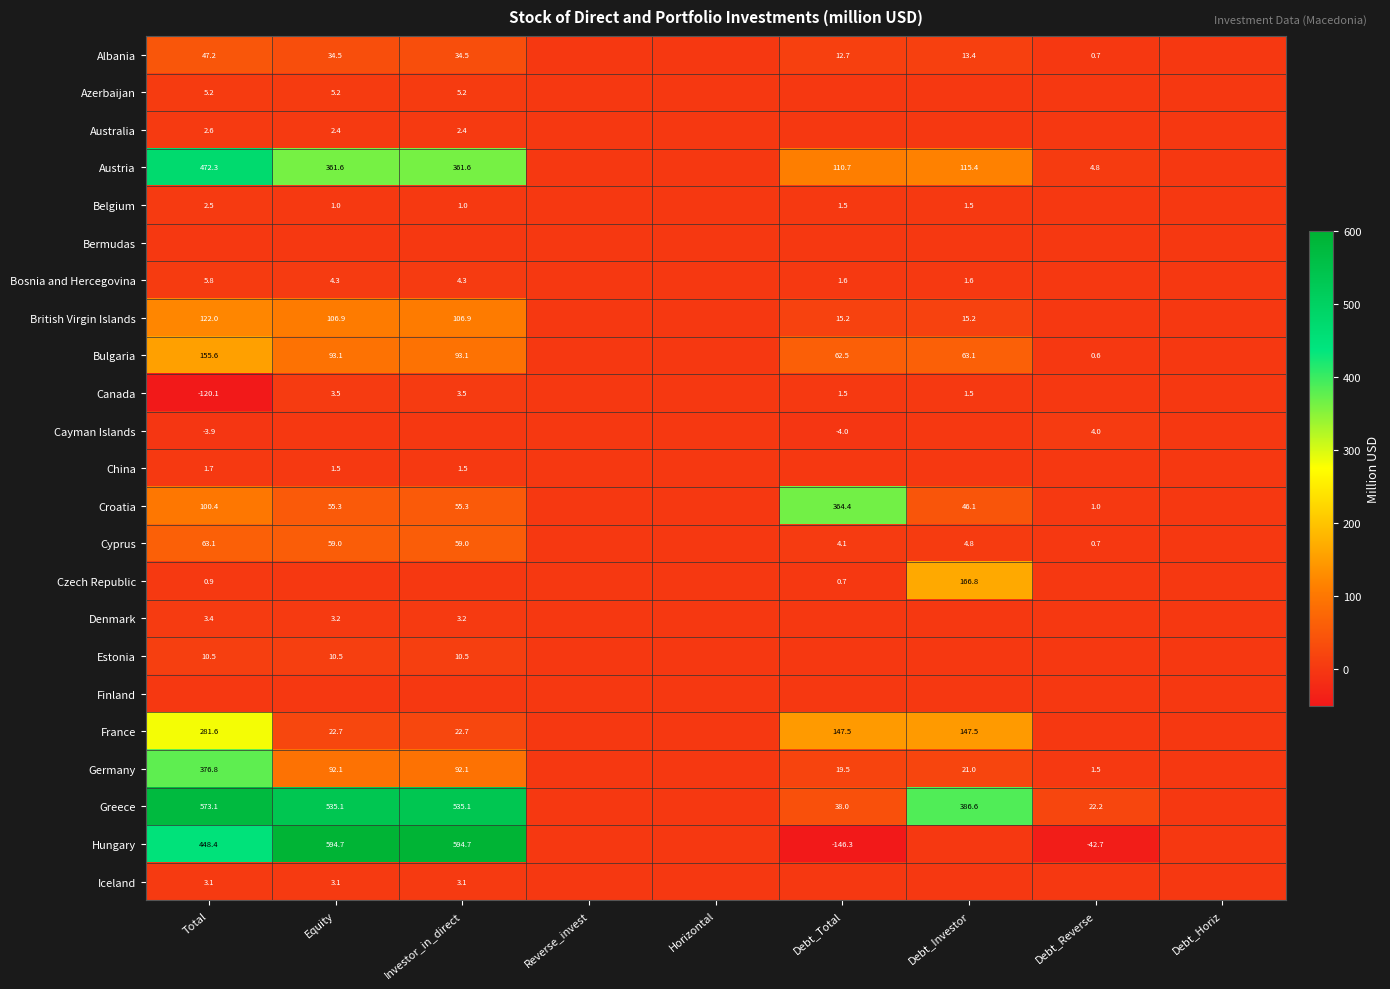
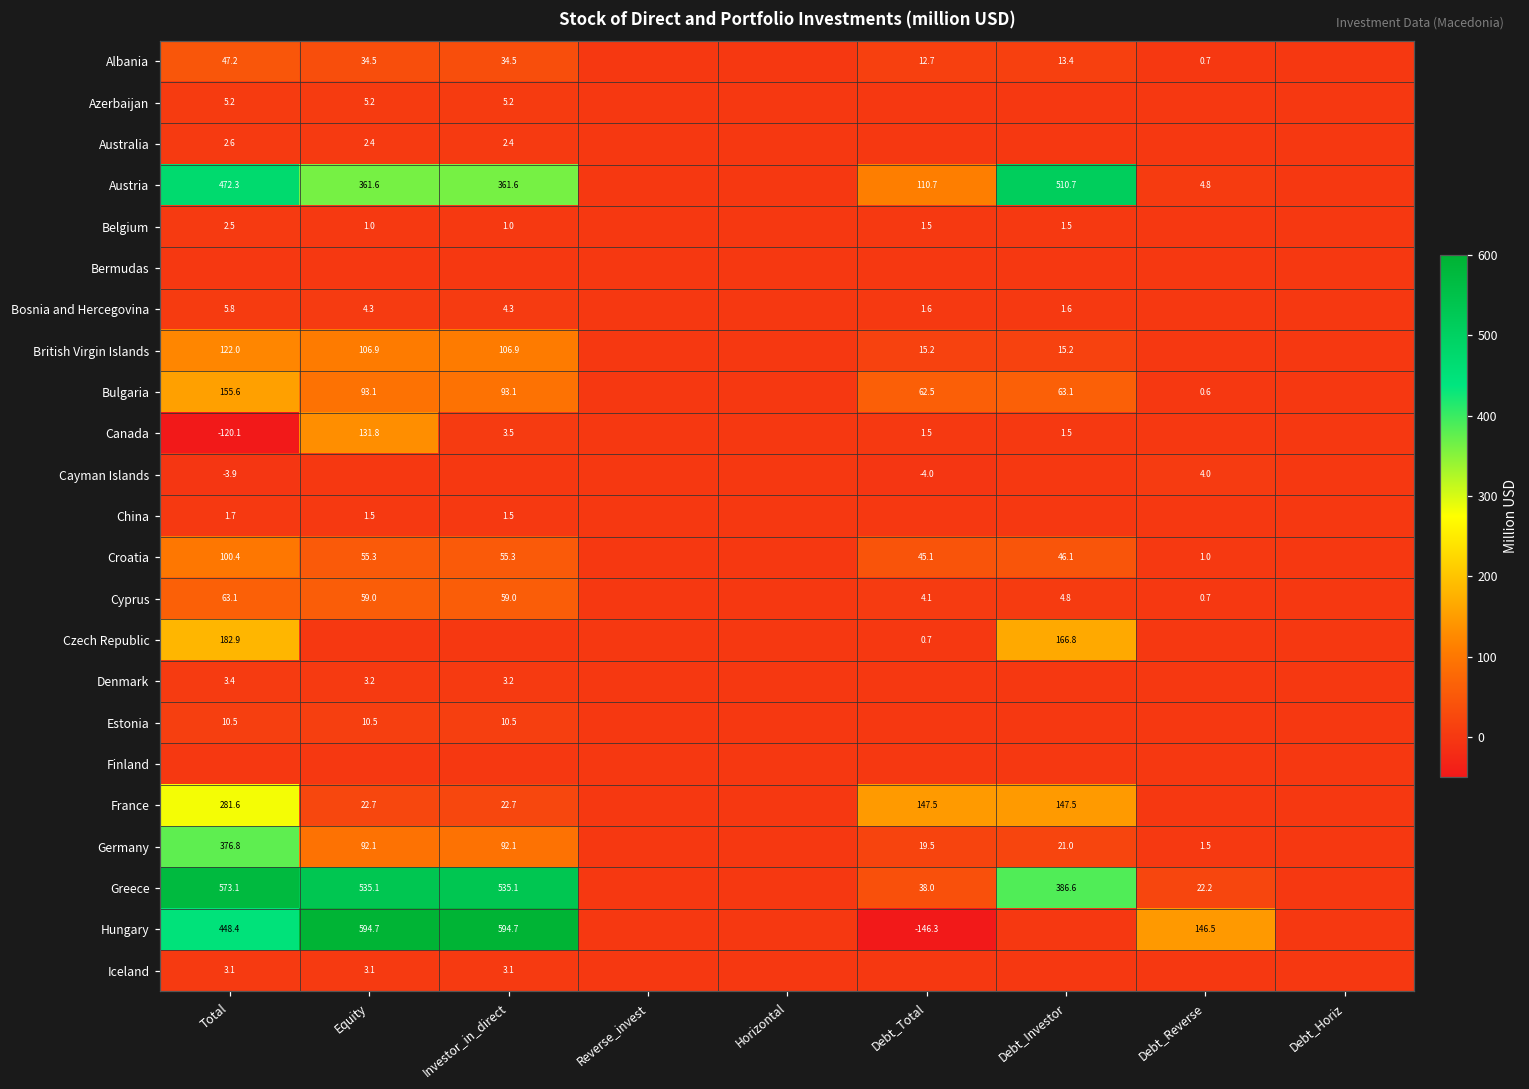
  {
    "Albania": {
      "Total": 47.2,
      "Equity": 34.5,
      "Investor_in_direct": 34.5,
      "Debt_Total": 12.7,
      "Debt_Investor": 13.4,
      "Debt_Reverse": 0.7
    },
    "Azerbaijan": {
      "Total": 5.2,
      "Equity": 5.2,
      "Investor_in_direct": 5.2
    },
    "Australia": {
      "Total": 2.6,
      "Equity": 2.4,
      "Investor_in_direct": 2.4
    },
    "Austria": {
      "Total": 472.3,
      "Equity": 361.6,
      "Investor_in_direct": 361.6,
      "Debt_Total": 110.7,
-     "Debt_Investor": 115.4,
+     "Debt_Investor": 510.7,
      "Debt_Reverse": 4.8
    },
    "Belgium": {
      "Total": 2.5,
      "Equity": 1.0,
      "Investor_in_direct": 1.0,
      "Debt_Total": 1.5,
      "Debt_Investor": 1.5
    },
    "Bosnia and Hercegovina": {
      "Total": 5.8,
      "Equity": 4.3,
      "Investor_in_direct": 4.3,
      "Debt_Total": 1.6,
      "Debt_Investor": 1.6
    },
    "British Virgin Islands": {
      "Total": 122.0,
      "Equity": 106.9,
      "Investor_in_direct": 106.9,
      "Debt_Total": 15.2,
      "Debt_Investor": 15.2
    },
    "Bulgaria": {
      "Total": 155.6,
      "Equity": 93.1,
      "Investor_in_direct": 93.1,
      "Debt_Total": 62.5,
      "Debt_Investor": 63.1,
      "Debt_Reverse": 0.6
    },
    "Canada": {
      "Total": -120.1,
-     "Equity": 3.5,
+     "Equity": 131.8,
      "Investor_in_direct": 3.5,
      "Debt_Total": 1.5,
      "Debt_Investor": 1.5
    },
    "Cayman Islands": {
      "Total": -3.9,
      "Debt_Total": -4.0,
      "Debt_Reverse": 4.0
    },
    "China": {
      "Total": 1.7,
      "Equity": 1.5,
      "Investor_in_direct": 1.5
    },
    "Croatia": {
      "Total": 100.4,
      "Equity": 55.3,
      "Investor_in_direct": 55.3,
-     "Debt_Total": 364.4,
+     "Debt_Total": 45.1,
      "Debt_Investor": 46.1,
      "Debt_Reverse": 1.0
    },
    "Cyprus": {
      "Total": 63.1,
      "Equity": 59.0,
      "Investor_in_direct": 59.0,
      "Debt_Total": 4.1,
      "Debt_Investor": 4.8,
      "Debt_Reverse": 0.7
    },
    "Czech Republic": {
-     "Total": 0.9,
+     "Total": 182.9,
      "Debt_Total": 0.7,
      "Debt_Investor": 166.8
    },
    "Denmark": {
      "Total": 3.4,
      "Equity": 3.2,
      "Investor_in_direct": 3.2
    },
    "Estonia": {
      "Total": 10.5,
      "Equity": 10.5,
      "Investor_in_direct": 10.5
    },
    "France": {
      "Total": 281.6,
      "Equity": 22.7,
      "Investor_in_direct": 22.7,
      "Debt_Total": 147.5,
      "Debt_Investor": 147.5
    },
    "Germany": {
      "Total": 376.8,
      "Equity": 92.1,
      "Investor_in_direct": 92.1,
      "Debt_Total": 19.5,
      "Debt_Investor": 21.0,
      "Debt_Reverse": 1.5
    },
    "Greece": {
      "Total": 573.1,
      "Equity": 535.1,
      "Investor_in_direct": 535.1,
      "Debt_Total": 38.0,
      "Debt_Investor": 386.6,
      "Debt_Reverse": 22.2
    },
    "Hungary": {
      "Total": 448.4,
      "Equity": 594.7,
      "Investor_in_direct": 594.7,
      "Debt_Total": -146.3,
-     "Debt_Reverse": -42.7
+     "Debt_Reverse": 146.5
    },
    "Iceland": {
      "Total": 3.1,
      "Equity": 3.1,
      "Investor_in_direct": 3.1
    }
  }
